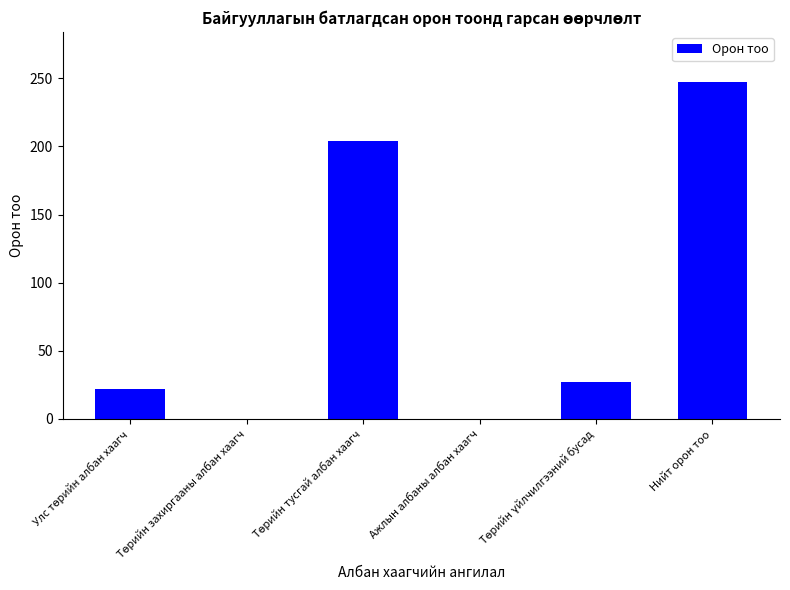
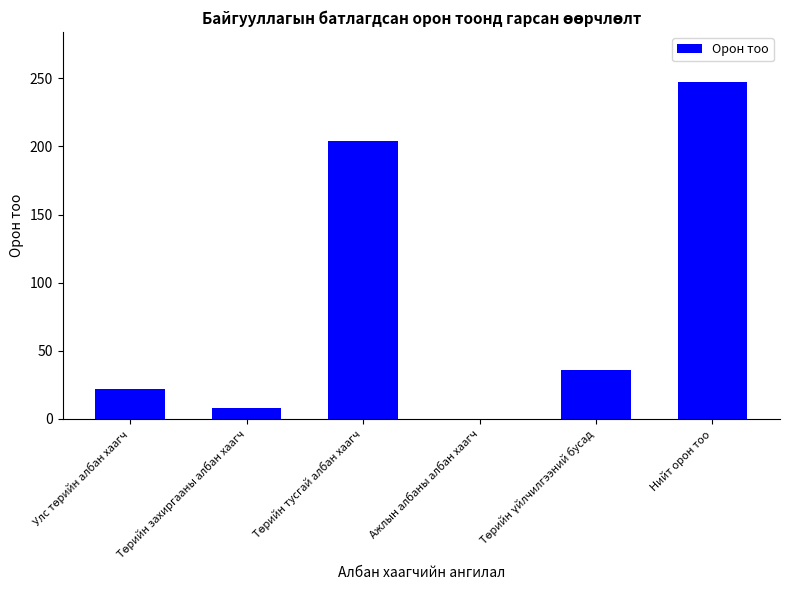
  {
    "Улс төрийн албан хаагч": 22,
-   "Төрийн захиргааны албан хаагч": 0,
+   "Төрийн захиргааны албан хаагч": 8,
    "Төрийн тусгай албан хаагч": 204,
    "Ажлын албаны албан хаагч": 0,
-   "Төрийн үйлчилгээний бусад": 27,
+   "Төрийн үйлчилгээний бусад": 36,
    "Нийт орон тоо": 247
  }
